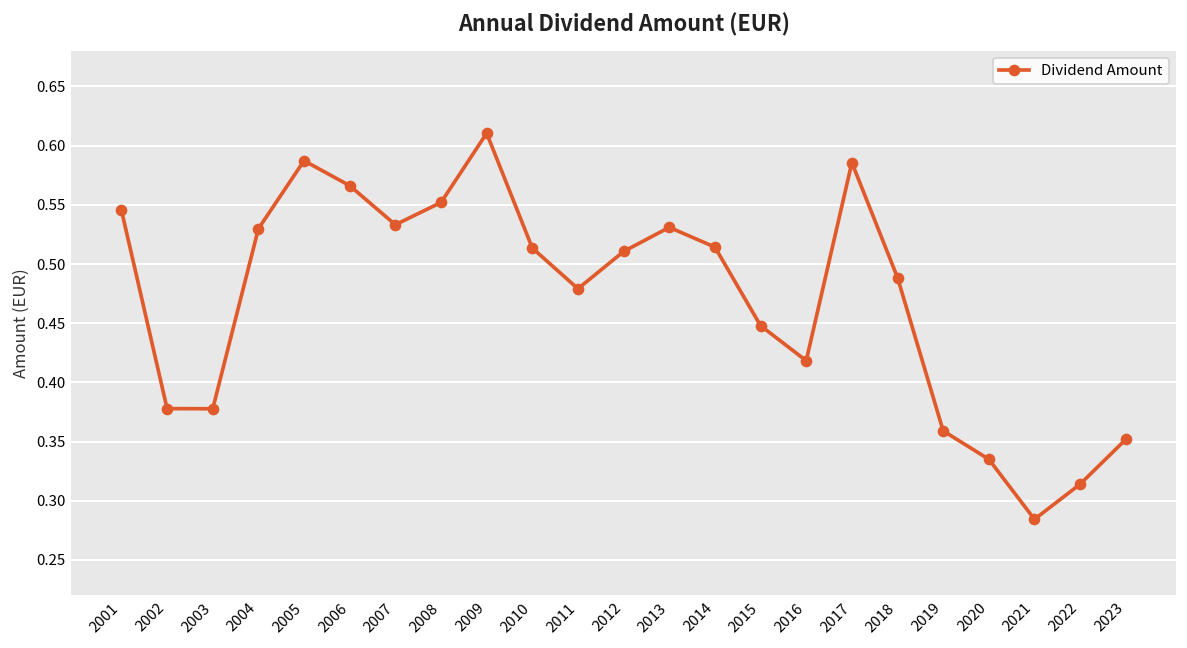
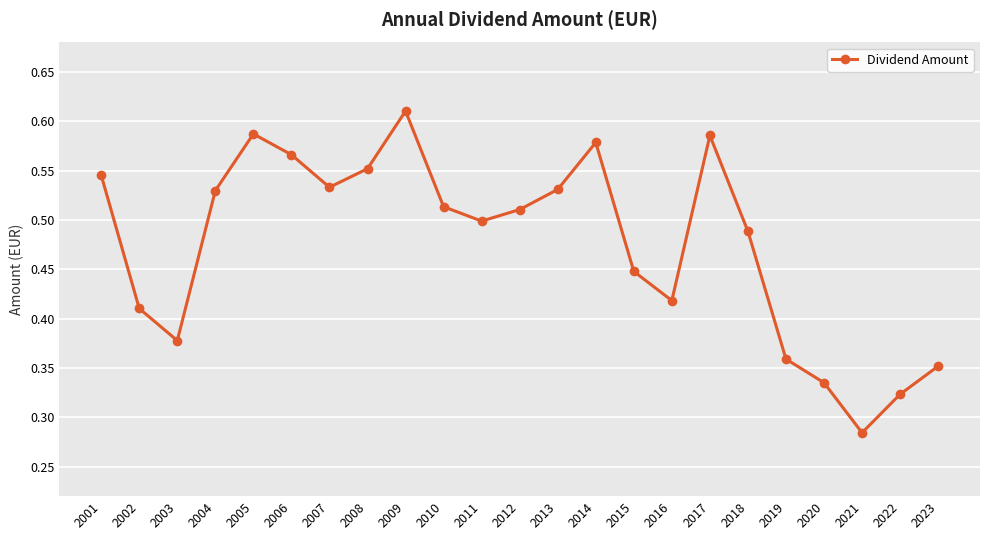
  {
    "2001": 0.55,
-   "2002": 0.38,
+   "2002": 0.41,
    "2003": 0.38,
    "2004": 0.53,
    "2005": 0.59,
    "2006": 0.57,
    "2007": 0.53,
    "2008": 0.55,
    "2009": 0.61,
    "2010": 0.51,
-   "2011": 0.48,
+   "2011": 0.50,
    "2012": 0.51,
    "2013": 0.53,
-   "2014": 0.51,
+   "2014": 0.58,
    "2015": 0.45,
    "2016": 0.42,
    "2017": 0.59,
    "2018": 0.49,
    "2019": 0.36,
    "2020": 0.34,
    "2021": 0.28,
-   "2022": 0.31,
+   "2022": 0.32,
    "2023": 0.35
  }
